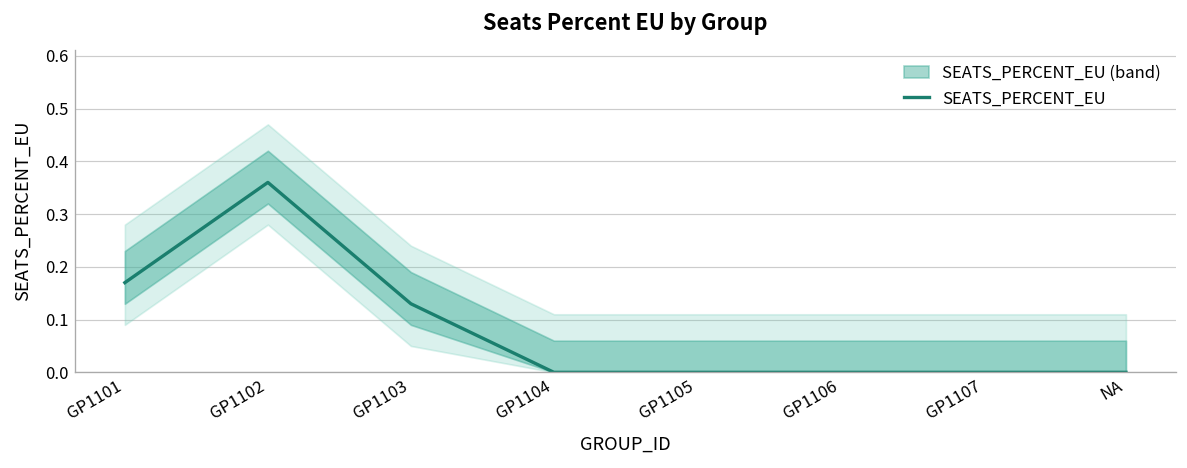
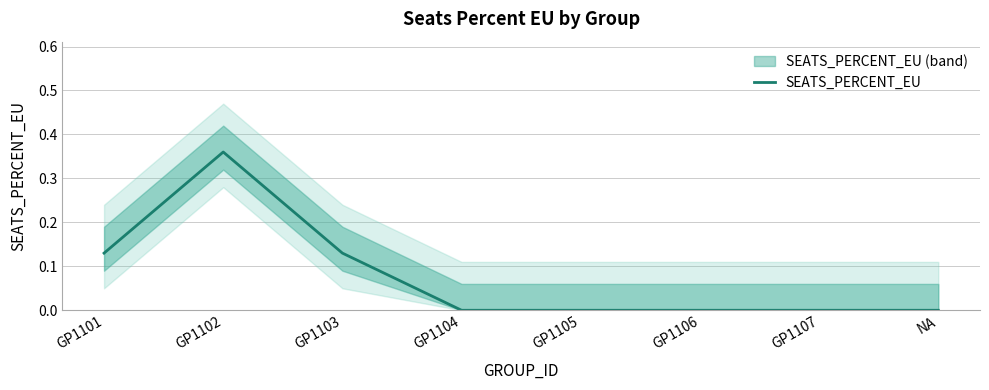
  {
    "SEATS_PERCENT_EU": {
-     "GP1101": 0.17,
+     "GP1101": 0.13,
      "GP1102": 0.36,
      "GP1103": 0.13,
      "GP1104": 0.00,
      "GP1105": 0.00,
      "GP1106": 0.00,
      "GP1107": 0.00,
      "NA": 0.00
    },
    "SEATS_PERCENT_EU (band)": {
      "GP1104": 0.06,
      "GP1105": 0.06,
      "GP1106": 0.06,
      "GP1107": 0.06,
      "NA": 0.06
    }
  }
